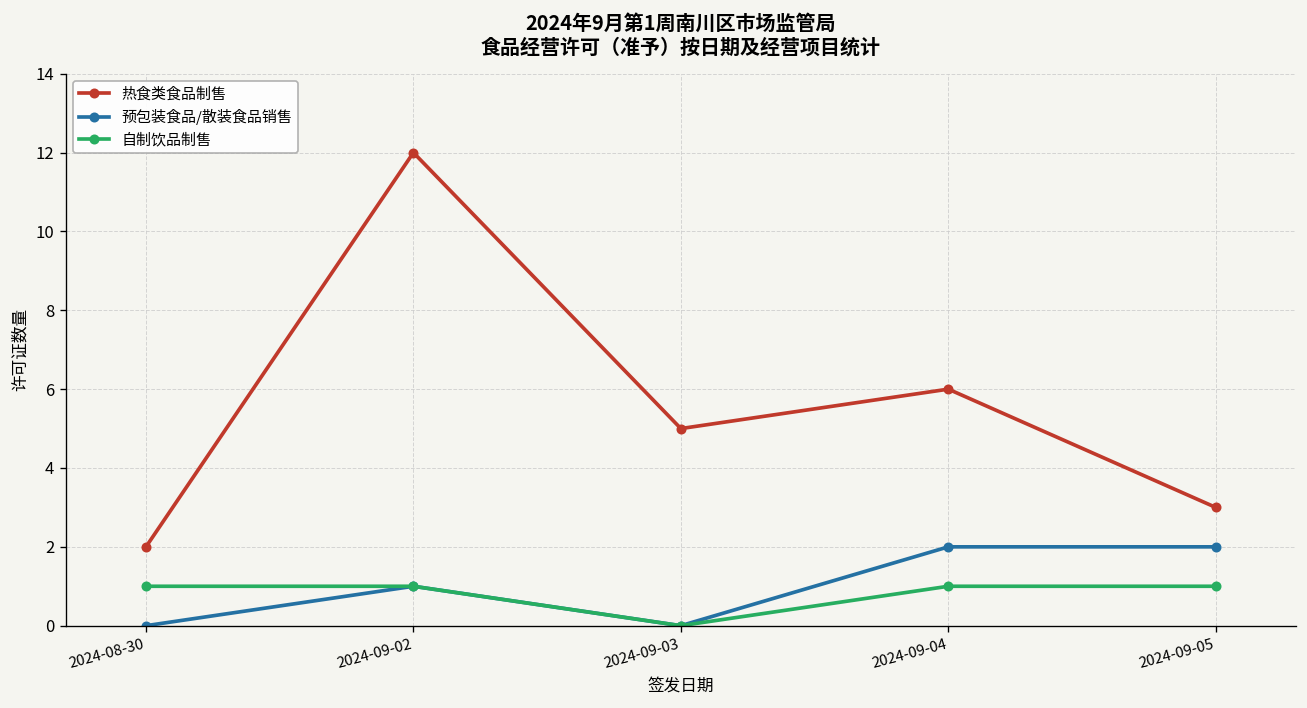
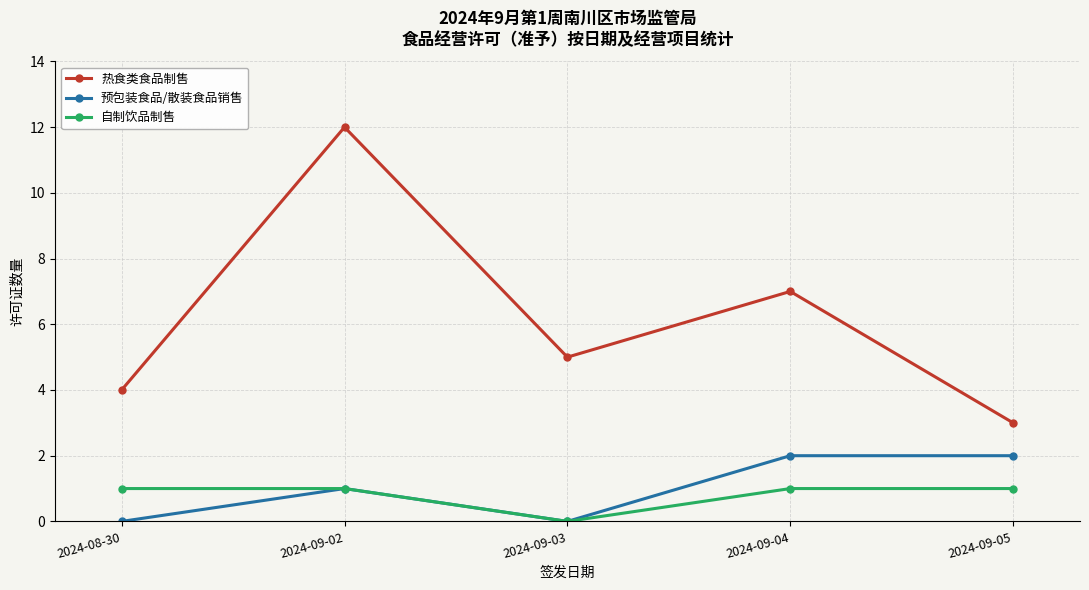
  {
    "热食类食品制售": {
-     "2024-08-30": 2,
+     "2024-08-30": 4,
      "2024-09-02": 12,
      "2024-09-03": 5,
-     "2024-09-04": 6,
+     "2024-09-04": 7,
      "2024-09-05": 3
    },
    "预包装食品/散装食品销售": {
      "2024-08-30": 0,
      "2024-09-04": 2,
      "2024-09-05": 2
    },
    "自制饮品制售": {
      "2024-08-30": 1,
      "2024-09-04": 1,
      "2024-09-05": 1
    }
  }
